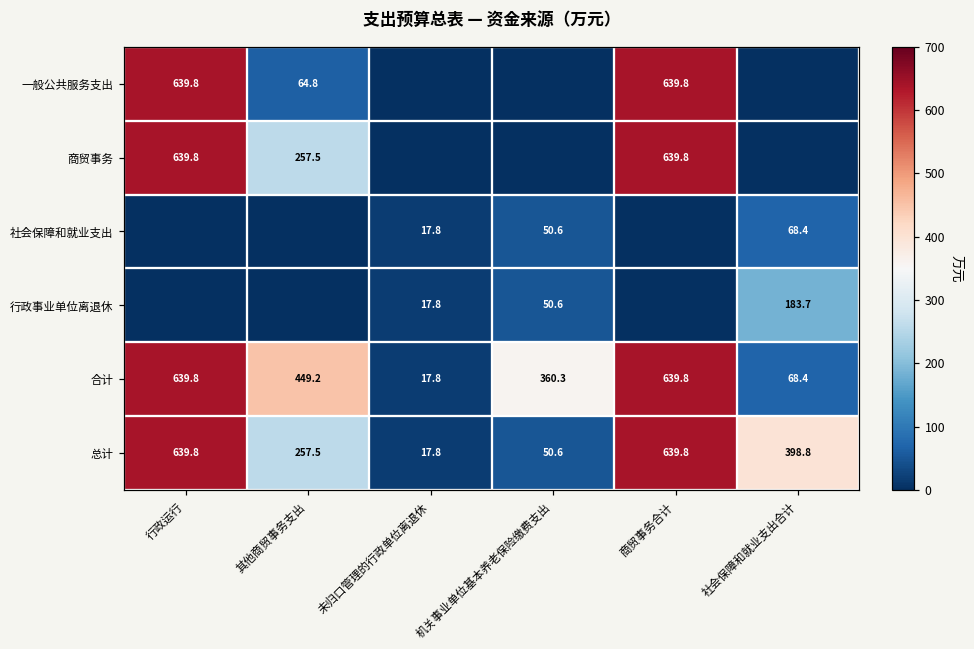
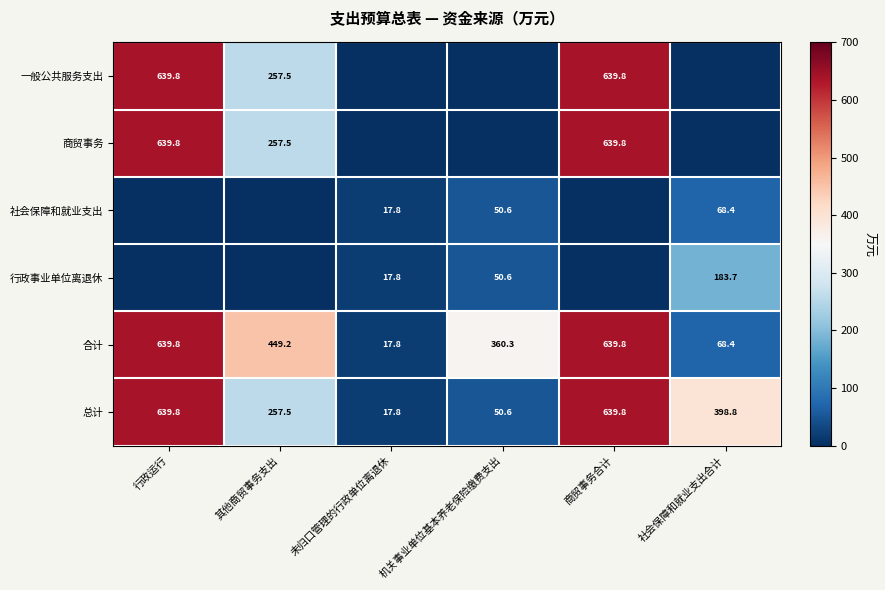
  {
    "一般公共服务支出": {
      "行政运行": 639.8,
-     "其他商贸事务支出": 64.8,
+     "其他商贸事务支出": 257.5,
      "商贸事务合计": 639.8
    },
    "商贸事务": {
      "行政运行": 639.8,
      "其他商贸事务支出": 257.5,
      "商贸事务合计": 639.8
    },
    "社会保障和就业支出": {
      "未归口管理的行政单位离退休": 17.8,
      "机关事业单位基本养老保险缴费支出": 50.6,
      "社会保障和就业支出合计": 68.4
    },
    "行政事业单位离退休": {
      "未归口管理的行政单位离退休": 17.8,
      "机关事业单位基本养老保险缴费支出": 50.6,
      "社会保障和就业支出合计": 183.7
    },
    "合计": {
      "行政运行": 639.8,
      "其他商贸事务支出": 449.2,
      "未归口管理的行政单位离退休": 17.8,
      "机关事业单位基本养老保险缴费支出": 360.3,
      "商贸事务合计": 639.8,
      "社会保障和就业支出合计": 68.4
    },
    "总计": {
      "行政运行": 639.8,
      "其他商贸事务支出": 257.5,
      "未归口管理的行政单位离退休": 17.8,
      "机关事业单位基本养老保险缴费支出": 50.6,
      "商贸事务合计": 639.8,
      "社会保障和就业支出合计": 398.8
    }
  }
